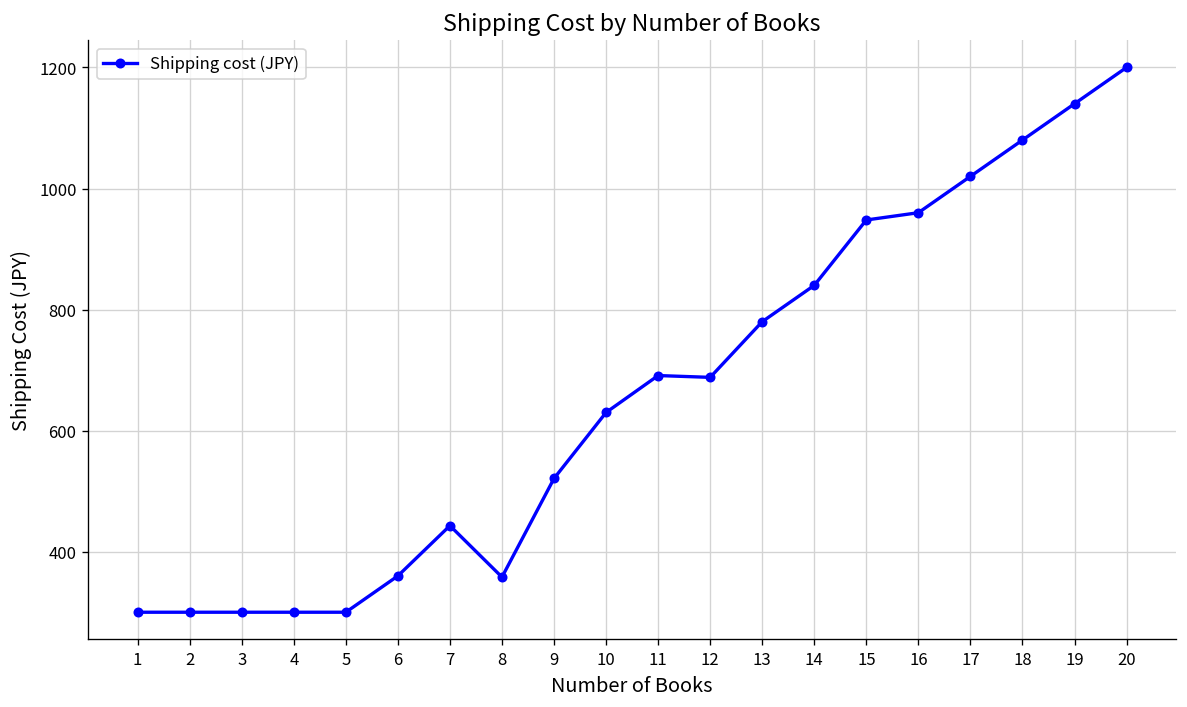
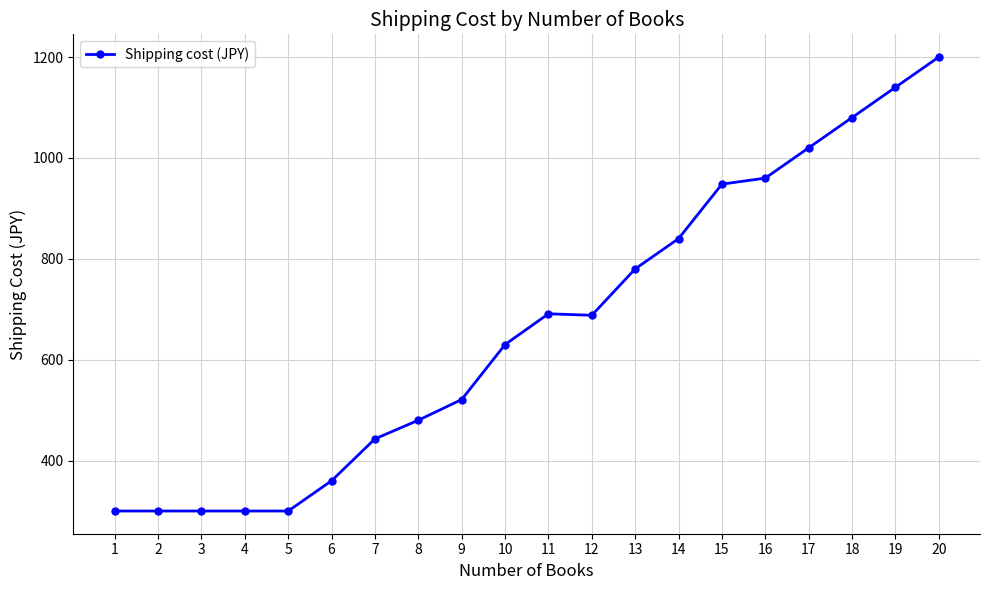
  {
    "1": 300,
    "2": 300,
    "3": 300,
    "4": 300,
    "5": 300,
    "6": 360,
    "7": 440,
-   "8": 360,
+   "8": 480,
    "9": 520,
    "10": 630,
    "11": 690,
    "12": 690,
    "13": 780,
    "14": 840,
    "15": 950,
    "16": 960,
    "17": 1020,
    "18": 1080,
    "19": 1140,
    "20": 1200
  }
